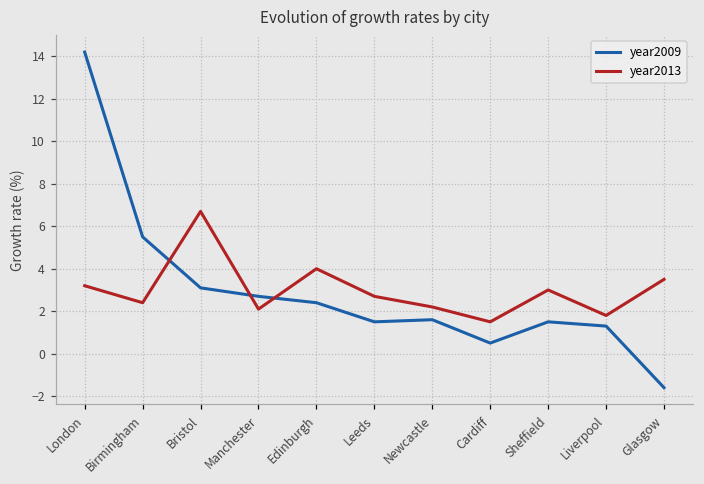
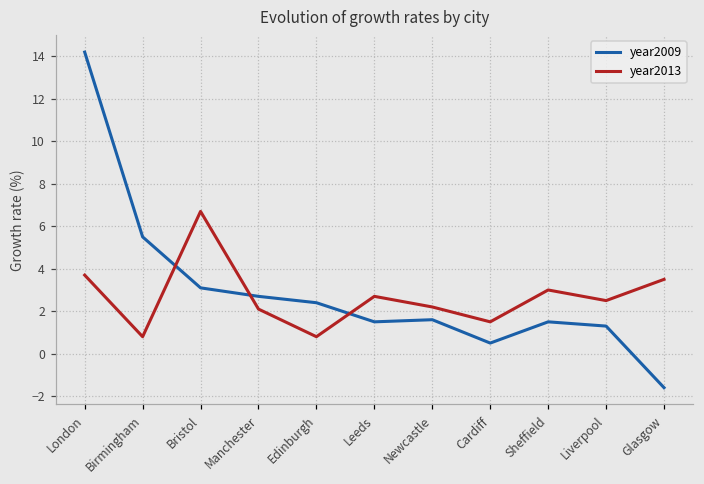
  {
    "year2009": {
      "London": 14.2,
      "Birmingham": 5.5,
      "Bristol": 3.1,
      "Manchester": 2.7,
      "Edinburgh": 2.4,
      "Leeds": 1.5,
      "Newcastle": 1.6,
      "Cardiff": 0.5,
      "Sheffield": 1.5,
      "Liverpool": 1.3,
      "Glasgow": -1.6
    },
    "year2013": {
-     "London": 3.2,
-     "Birmingham": 2.4,
+     "London": 3.7,
+     "Birmingham": 0.8,
      "Bristol": 6.7,
      "Manchester": 2.1,
-     "Edinburgh": 4.0,
+     "Edinburgh": 0.8,
      "Leeds": 2.7,
      "Newcastle": 2.2,
      "Cardiff": 1.5,
      "Sheffield": 3.0,
-     "Liverpool": 1.8,
+     "Liverpool": 2.5,
      "Glasgow": 3.5
    }
  }
